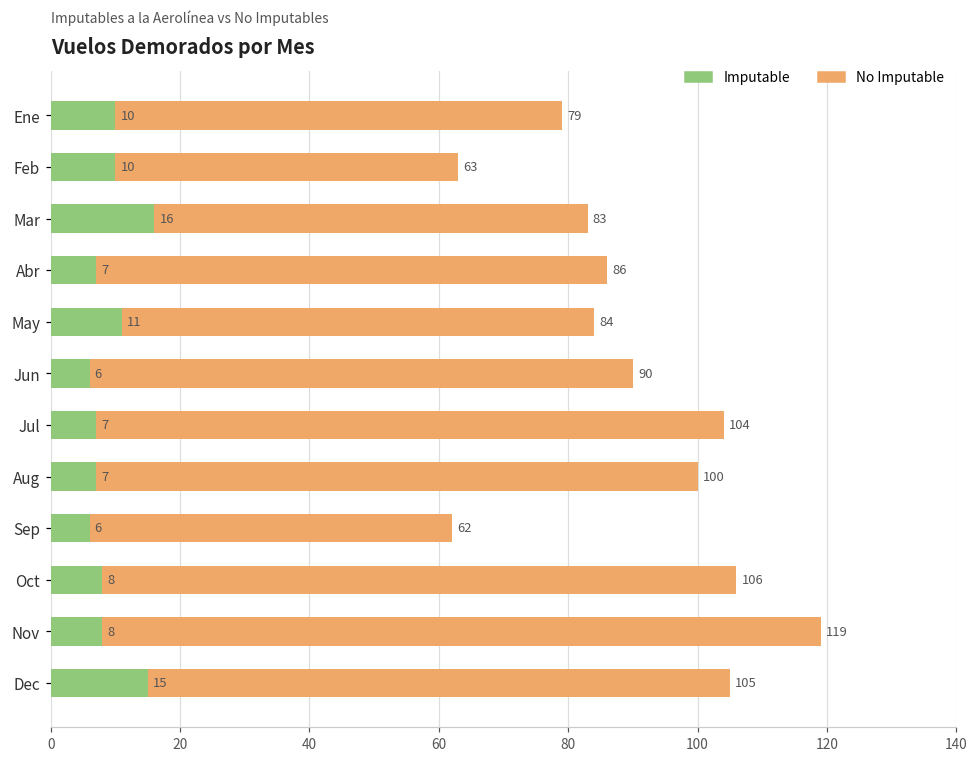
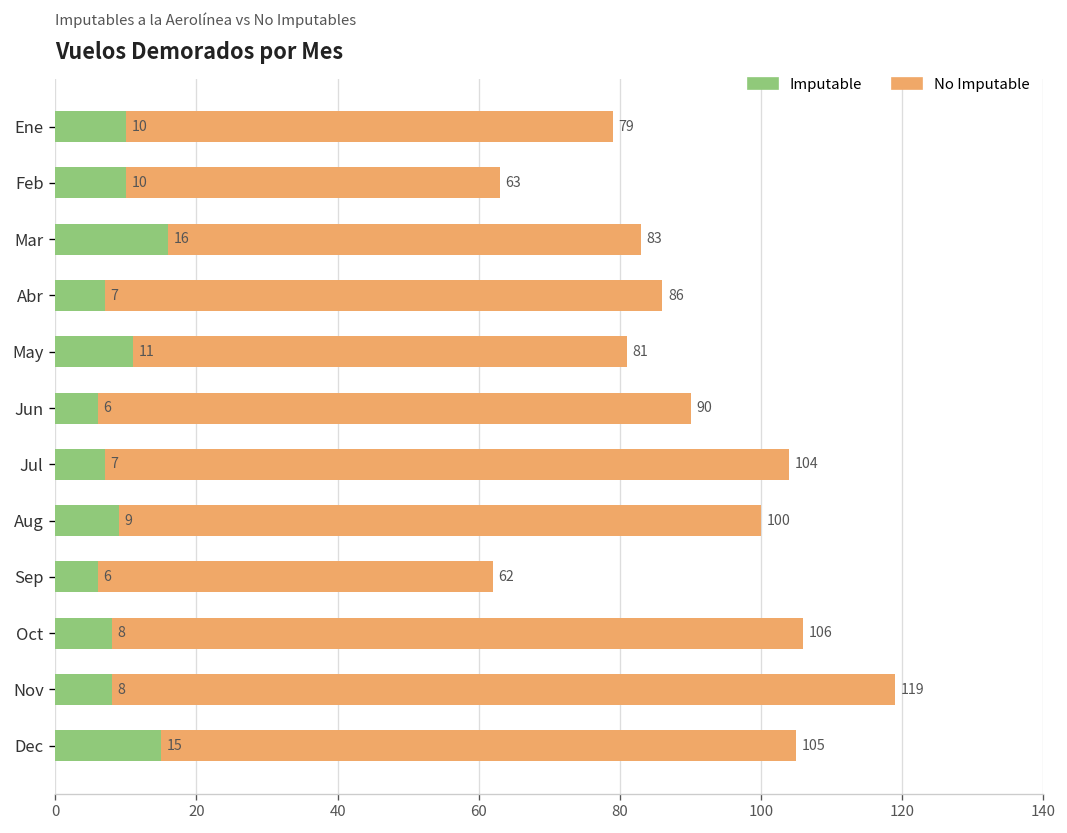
  {
    "No Imputable": {
      "Ene": 79,
      "Feb": 63,
      "Mar": 83,
      "Abr": 86,
-     "May": 84,
+     "May": 81,
      "Jun": 90,
      "Jul": 104,
      "Aug": 100,
      "Sep": 62,
      "Oct": 106,
      "Nov": 119,
      "Dec": 105
    },
    "Imputable": {
-     "Aug": 7
+     "Aug": 9
    }
  }
